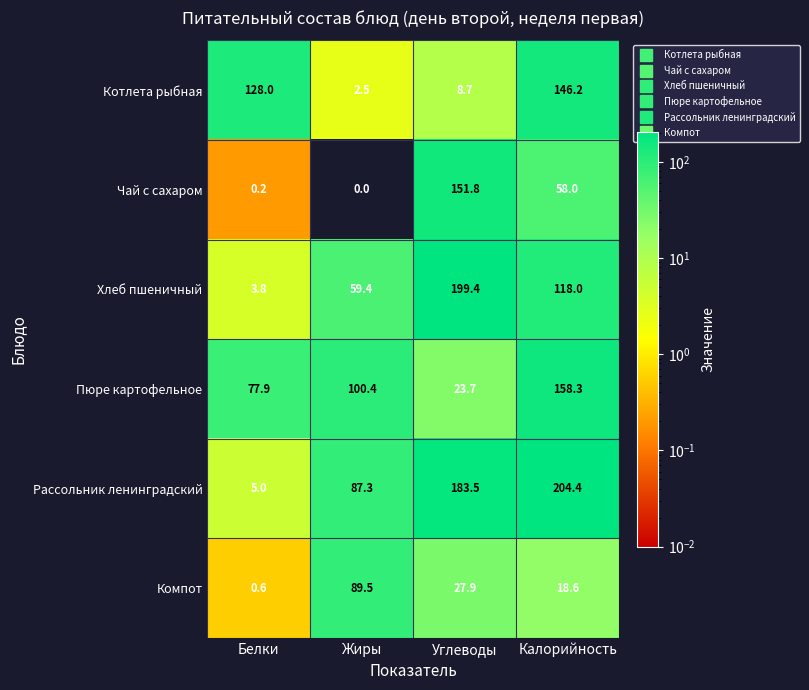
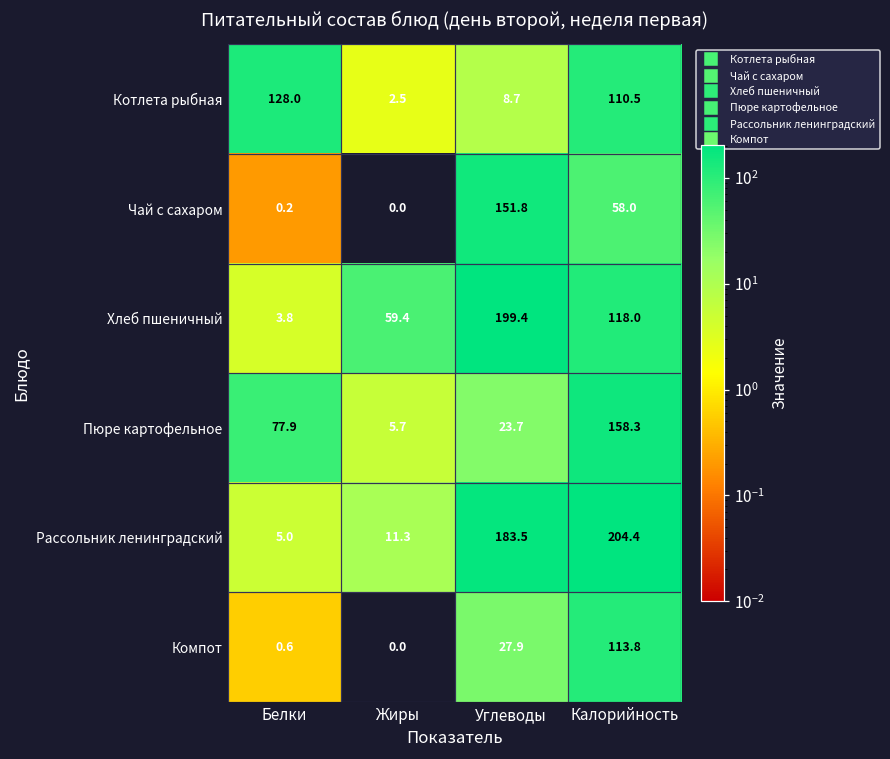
  {
    "Котлета рыбная": {
      "Белки": 128.0,
      "Жиры": 2.5,
      "Углеводы": 8.7,
-     "Калорийность": 146.2
+     "Калорийность": 110.5
    },
    "Чай с сахаром": {
      "Белки": 0.2,
      "Жиры": 0.0,
      "Углеводы": 151.8,
      "Калорийность": 58.0
    },
    "Хлеб пшеничный": {
      "Белки": 3.8,
      "Жиры": 59.4,
      "Углеводы": 199.4,
      "Калорийность": 118.0
    },
    "Пюре картофельное": {
      "Белки": 77.9,
-     "Жиры": 100.4,
+     "Жиры": 5.7,
      "Углеводы": 23.7,
      "Калорийность": 158.3
    },
    "Рассольник ленинградский": {
      "Белки": 5.0,
-     "Жиры": 87.3,
+     "Жиры": 11.3,
      "Углеводы": 183.5,
      "Калорийность": 204.4
    },
    "Компот": {
      "Белки": 0.6,
-     "Жиры": 89.5,
+     "Жиры": 0.0,
      "Углеводы": 27.9,
-     "Калорийность": 18.6
+     "Калорийность": 113.8
    }
  }
